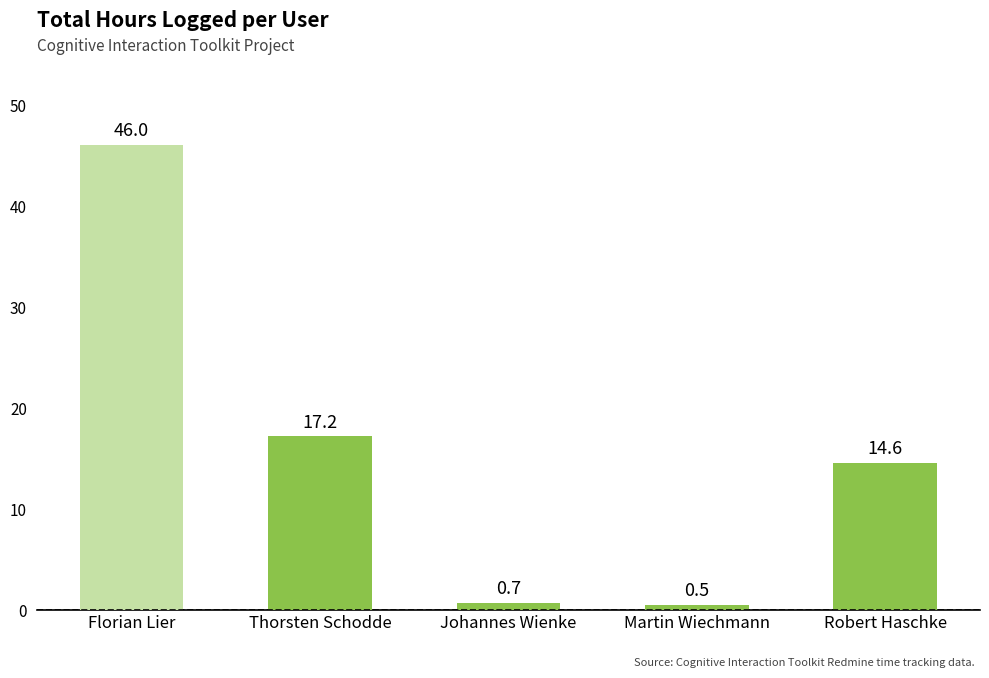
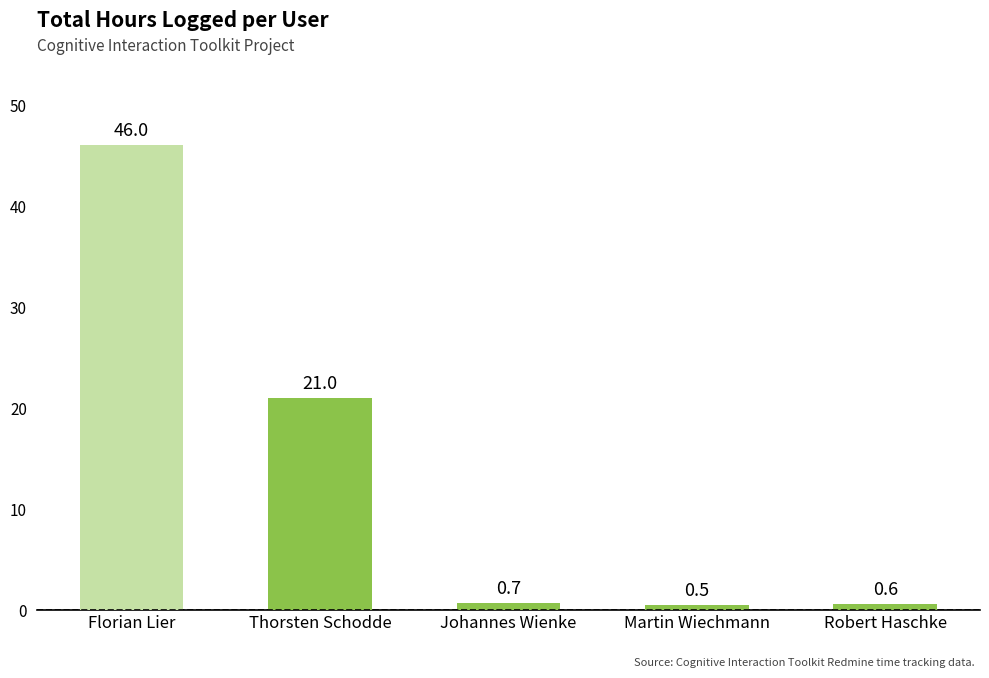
  {
    "Florian Lier": 46.0,
-   "Thorsten Schodde": 17.2,
+   "Thorsten Schodde": 21.0,
    "Johannes Wienke": 0.7,
    "Martin Wiechmann": 0.5,
-   "Robert Haschke": 14.6
+   "Robert Haschke": 0.6
  }
